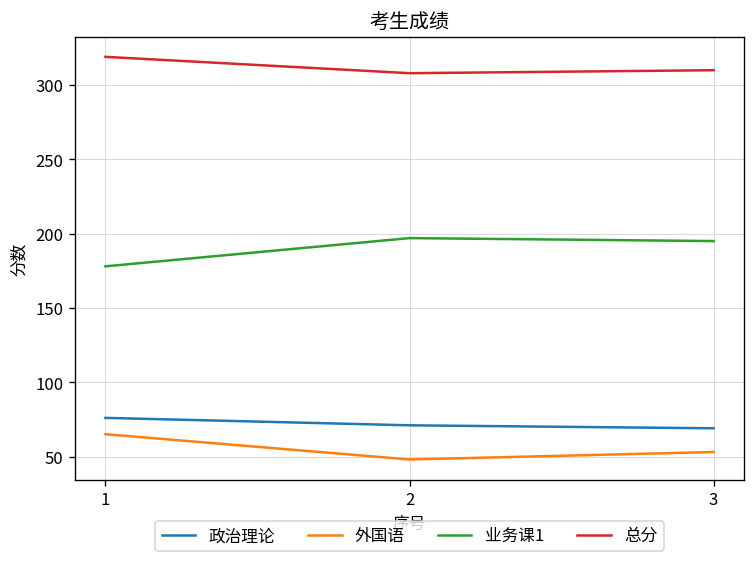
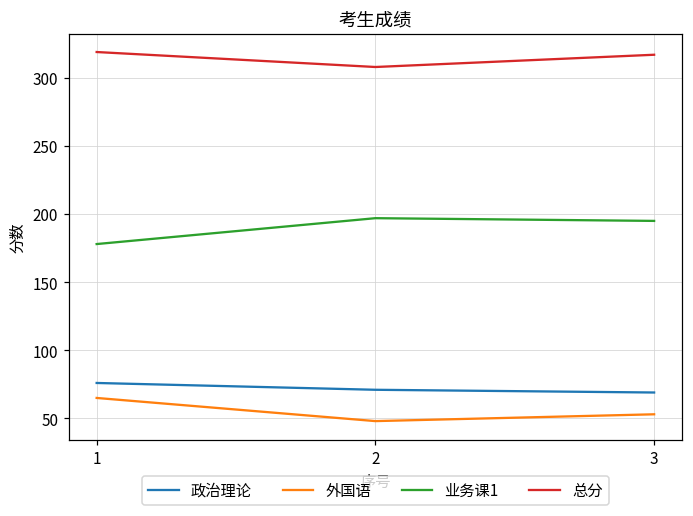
  {
    "政治理论": {
      "1": 76,
      "2": 71,
      "3": 69
    },
    "外国语": {
      "1": 65,
      "2": 48,
      "3": 53
    },
    "业务课1": {
      "1": 178,
      "2": 197,
      "3": 195
    },
    "总分": {
      "1": 319,
      "2": 308,
-     "3": 310
+     "3": 317
    }
  }
